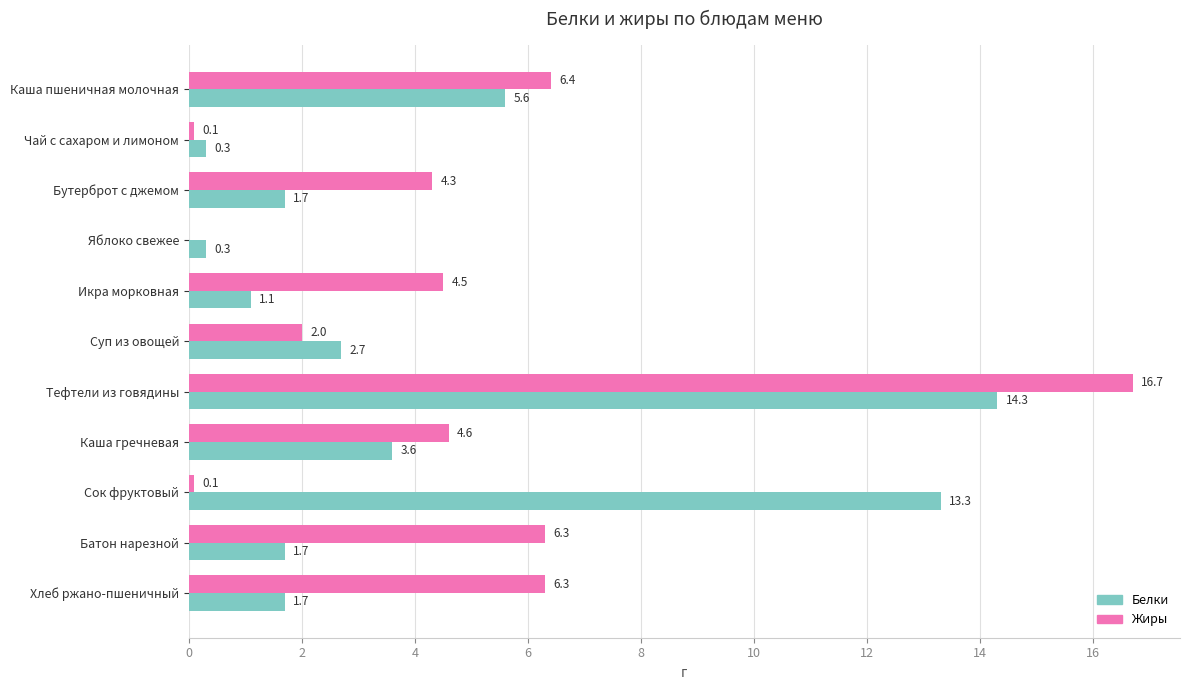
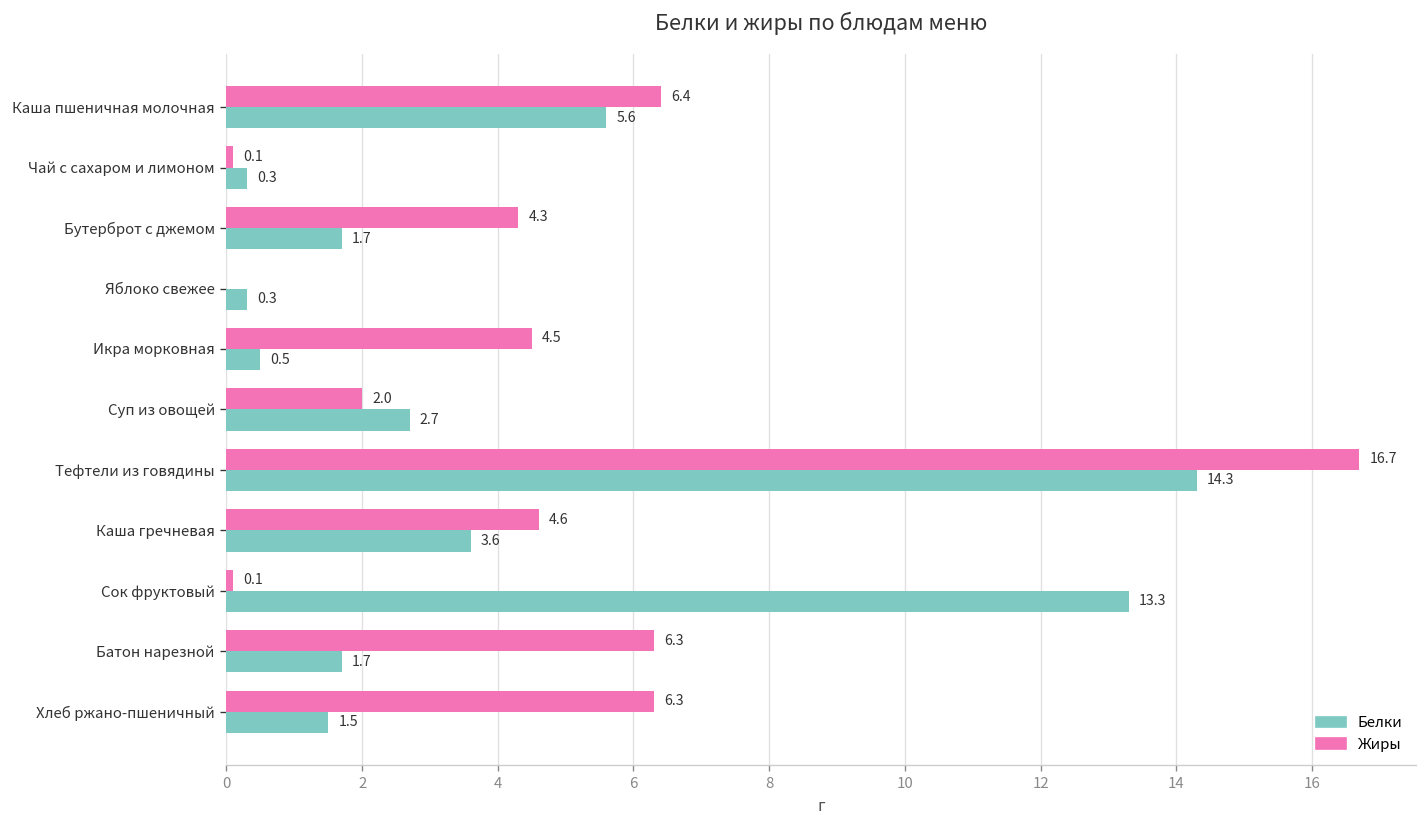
  {
    "Белки": {
      "Каша пшеничная молочная": 5.6,
      "Чай с сахаром и лимоном": 0.3,
      "Бутерброт с джемом": 1.7,
      "Яблоко свежее": 0.3,
-     "Икра морковная": 1.1,
+     "Икра морковная": 0.5,
      "Суп из овощей": 2.7,
      "Тефтели из говядины": 14.3,
      "Каша гречневая": 3.6,
      "Сок фруктовый": 13.3,
      "Батон нарезной": 1.7,
-     "Хлеб ржано-пшеничный": 1.7
+     "Хлеб ржано-пшеничный": 1.5
    },
    "Жиры": {
      "Каша пшеничная молочная": 6.4,
      "Чай с сахаром и лимоном": 0.1,
      "Бутерброт с джемом": 4.3,
      "Икра морковная": 4.5,
      "Суп из овощей": 2.0,
      "Тефтели из говядины": 16.7,
      "Каша гречневая": 4.6,
      "Сок фруктовый": 0.1,
      "Батон нарезной": 6.3,
      "Хлеб ржано-пшеничный": 6.3
    }
  }
